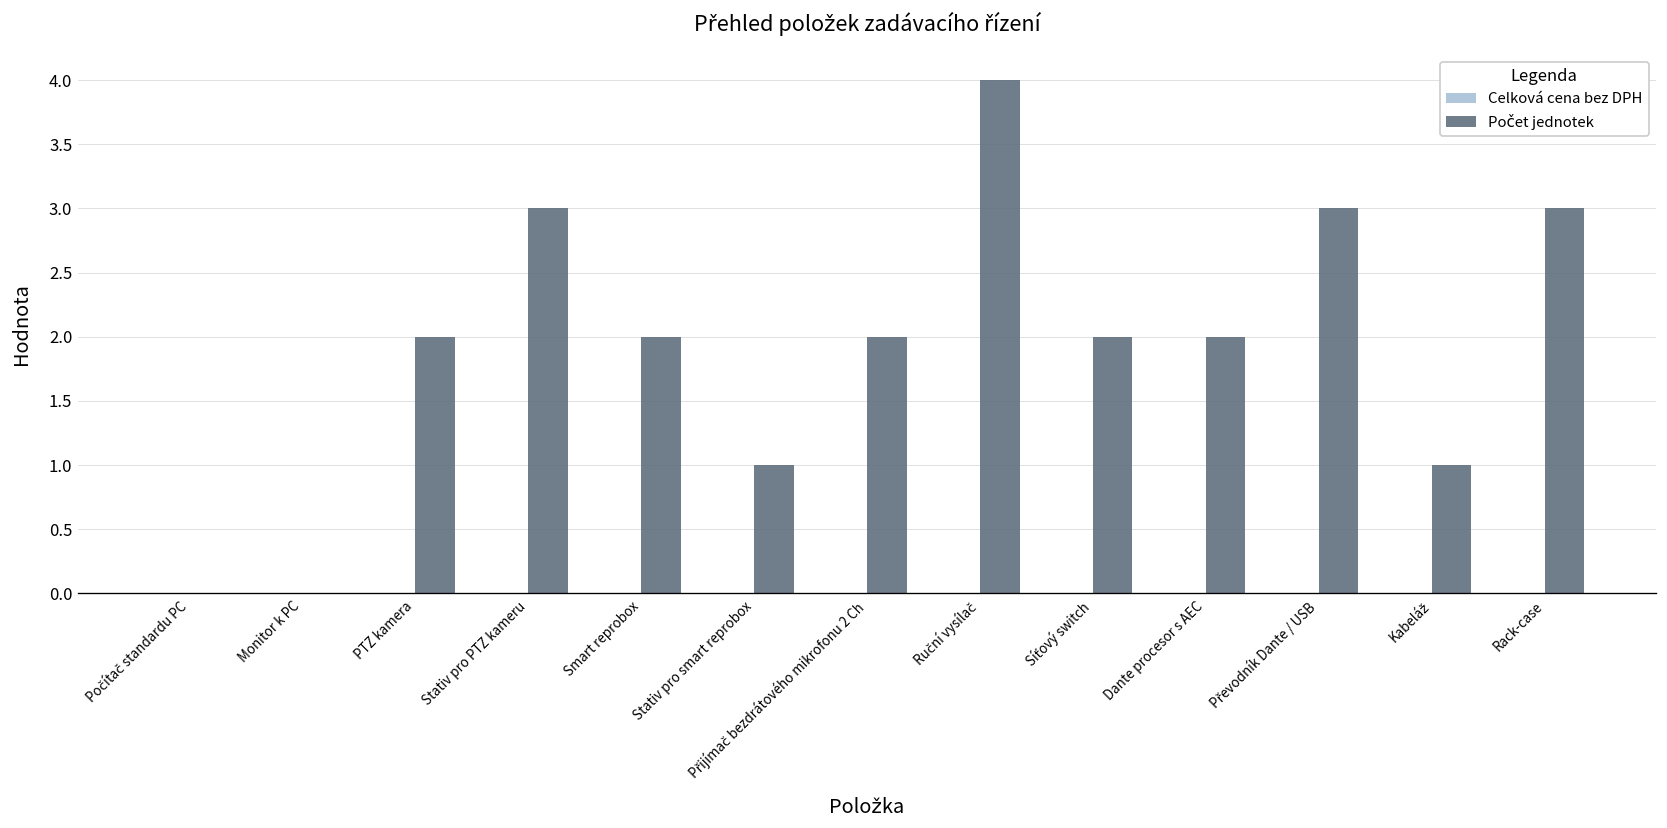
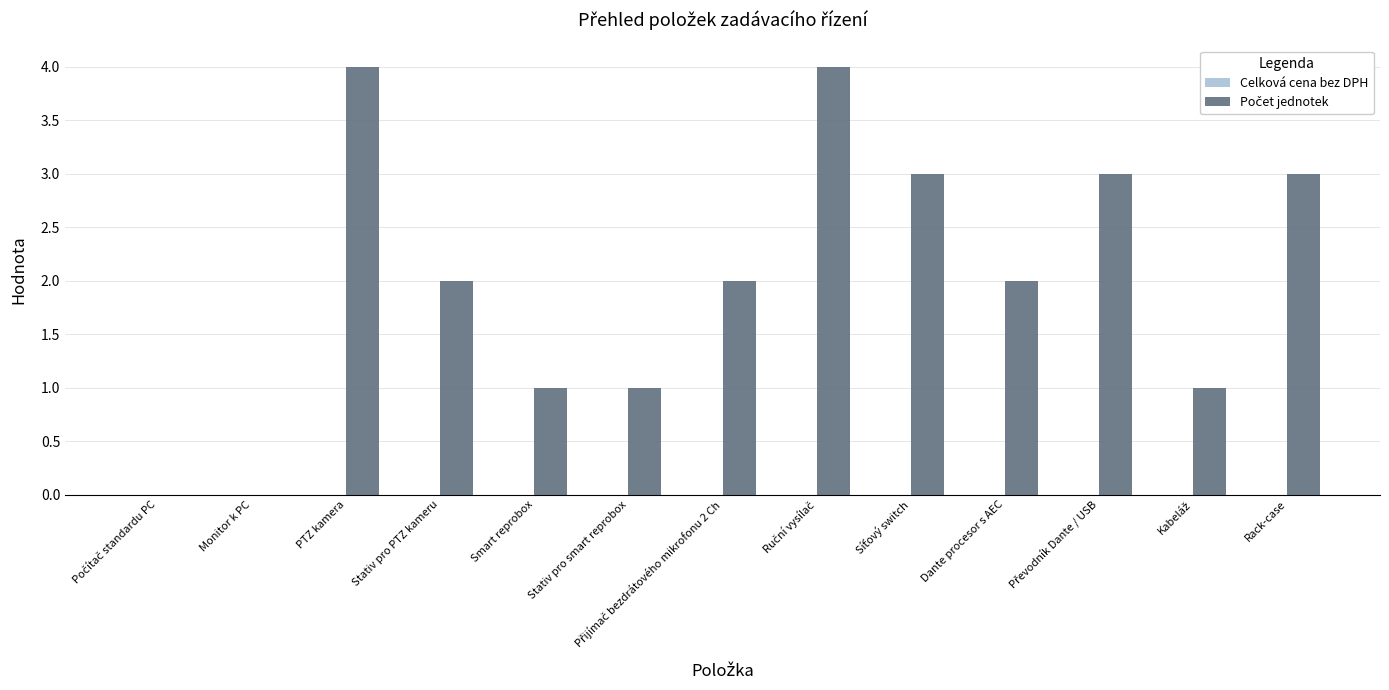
  {
    "Celková cena bez DPH": {
      "Počítač standardu PC": 0,
      "Monitor k PC": 0,
      "PTZ kamera": 0,
      "Stativ pro PTZ kameru": 0,
      "Smart reprobox": 0,
      "Stativ pro smart reprobox": 0,
      "Přijímač bezdrátového mikrofonu 2 Ch": 0,
      "Ruční vysílač": 0,
      "Síťový switch": 0,
      "Dante procesor s AEC": 0,
      "Převodník Dante / USB": 0,
      "Kabeláž": 0,
      "Rack-case": 0
    },
    "Počet jednotek": {
      "Počítač standardu PC": 0,
      "Monitor k PC": 0,
-     "PTZ kamera": 2,
-     "Stativ pro PTZ kameru": 3,
-     "Smart reprobox": 2,
+     "PTZ kamera": 4,
+     "Stativ pro PTZ kameru": 2,
+     "Smart reprobox": 1,
      "Stativ pro smart reprobox": 1,
      "Přijímač bezdrátového mikrofonu 2 Ch": 2,
      "Ruční vysílač": 4,
-     "Síťový switch": 2,
+     "Síťový switch": 3,
      "Dante procesor s AEC": 2,
      "Převodník Dante / USB": 3,
      "Kabeláž": 1,
      "Rack-case": 3
    }
  }
